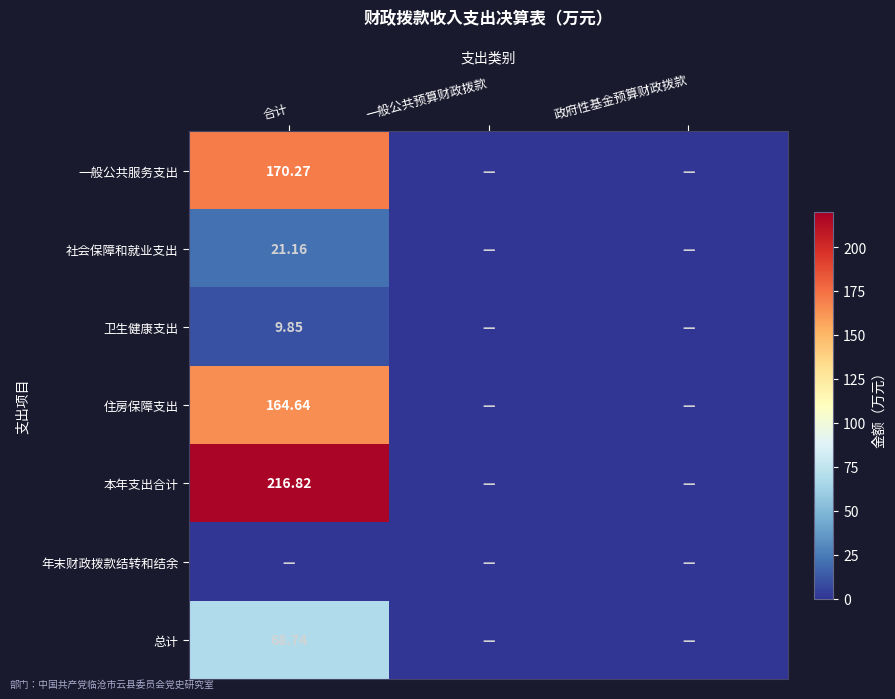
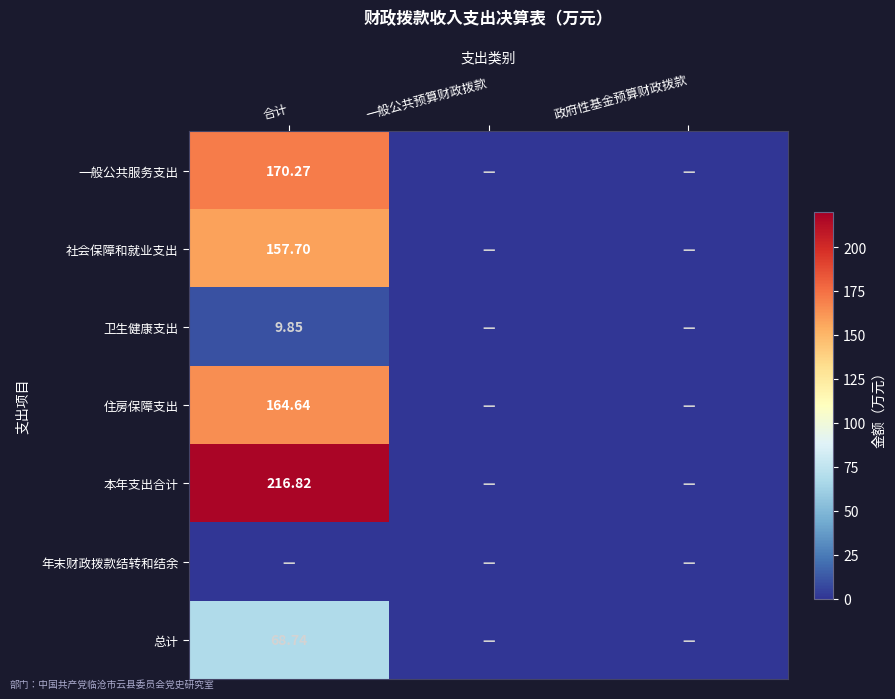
  {
    "一般公共服务支出": {
      "合计": 170.27
    },
    "社会保障和就业支出": {
-     "合计": 21.16
+     "合计": 157.70
    },
    "卫生健康支出": {
      "合计": 9.85
    },
    "住房保障支出": {
      "合计": 164.64
    },
    "本年支出合计": {
      "合计": 216.82
    }
  }
